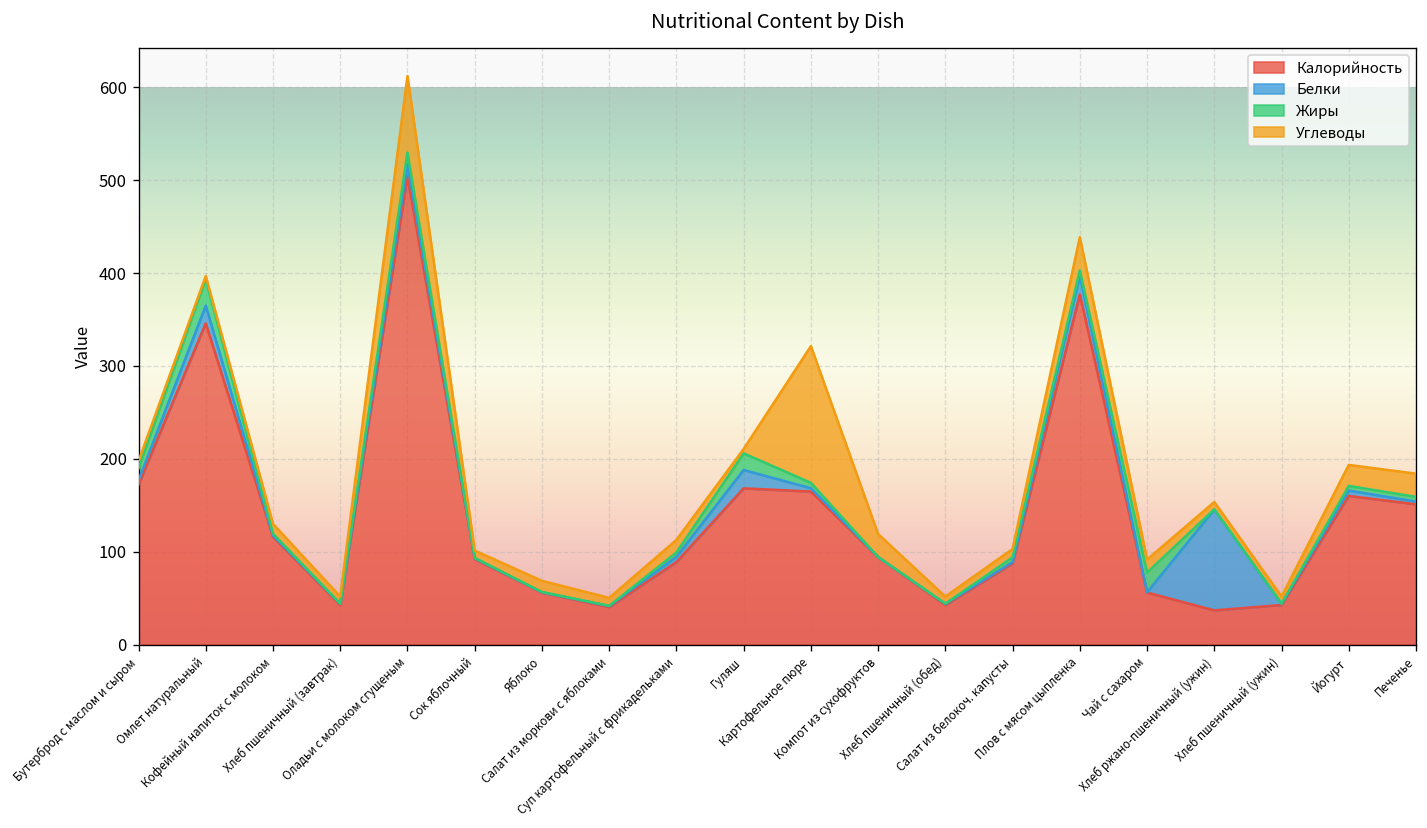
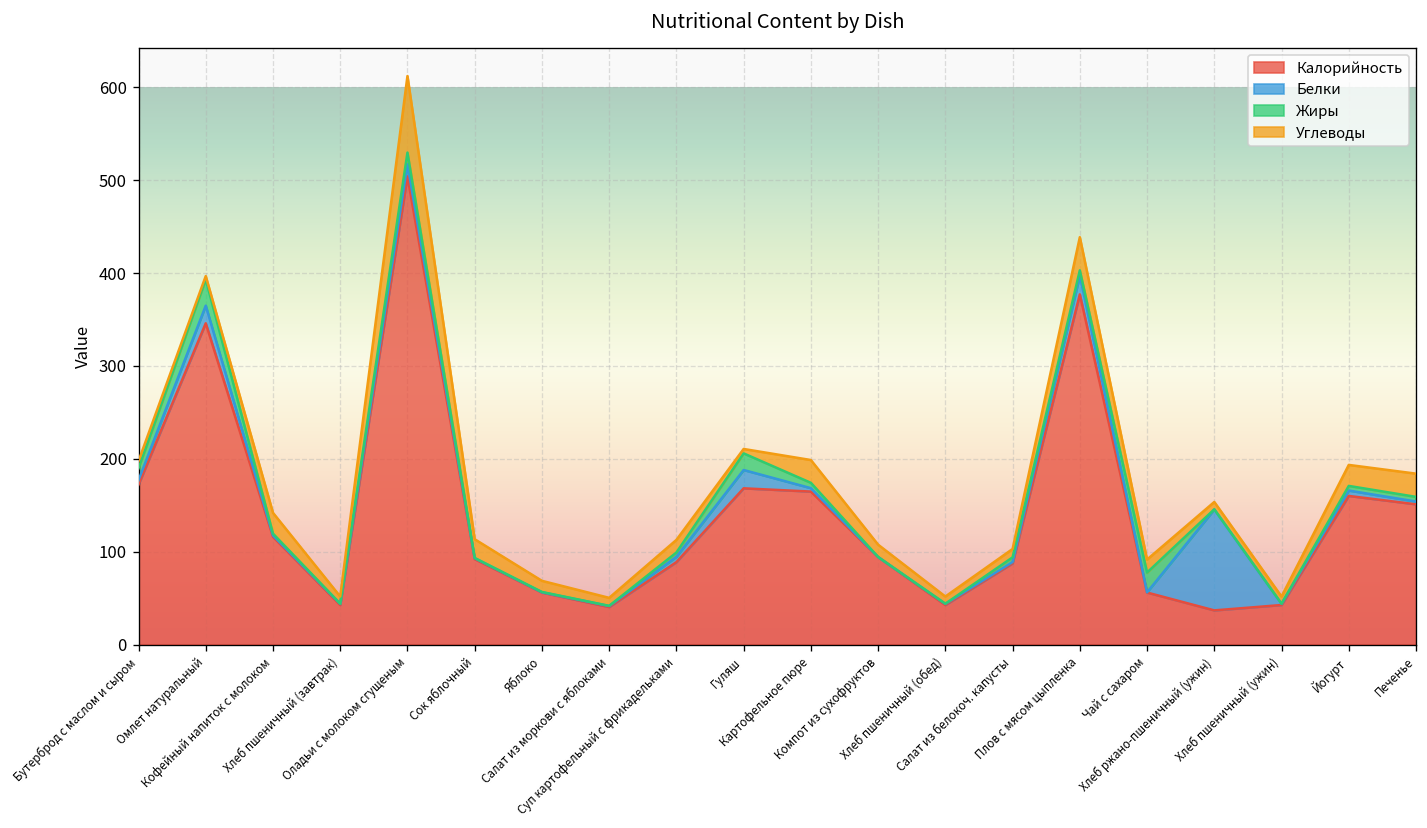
  {
    "Калорийность": {
      "Бутерброд с маслом и сыром": 170,
      "Омлет натуральный": 350,
      "Оладьи с молоком сгущеным": 500,
      "Суп картофельный с фрикадельками": 90,
      "Гуляш": 170,
      "Картофельное пюре": 160,
      "Плов с мясом цыпленка": 380,
      "Хлеб ржано-пшеничный (ужин)": 40,
      "Йогурт": 160
    },
    "Белки": {
      "Бутерброд с маслом и сыром": 0,
      "Омлет натуральный": 20,
      "Оладьи с молоком сгущеным": 10,
      "Суп картофельный с фрикадельками": 10,
      "Гуляш": 20,
      "Картофельное пюре": 0,
      "Плов с мясом цыпленка": 20,
      "Йогурт": 10
    },
    "Жиры": {
      "Бутерброд с маслом и сыром": 10,
      "Омлет натуральный": 30,
      "Оладьи с молоком сгущеным": 10,
      "Суп картофельный с фрикадельками": 0,
      "Гуляш": 20,
      "Картофельное пюре": 10,
      "Салат из белокоч. капусты": 10,
      "Плов с мясом цыпленка": 10,
      "Чай с сахаром": 20,
      "Йогурт": 10,
      "Печенье": 10
    },
    "Углеводы": {
      "Бутерброд с маслом и сыром": 10,
      "Омлет натуральный": 0,
-     "Кофейный напиток с молоком": 10,
+     "Кофейный напиток с молоком": 20,
      "Хлеб пшеничный (завтрак)": 10,
      "Оладьи с молоком сгущеным": 80,
-     "Сок яблочный": 10,
+     "Сок яблочный": 20,
      "Яблоко": 10,
      "Салат из моркови с яблоками": 10,
      "Суп картофельный с фрикадельками": 10,
      "Гуляш": 0,
-     "Картофельное пюре": 150,
-     "Компот из сухофруктов": 20,
+     "Картофельное пюре": 20,
+     "Компот из сухофруктов": 10,
      "Хлеб пшеничный (обед)": 10,
      "Салат из белокоч. капусты": 10,
      "Плов с мясом цыпленка": 40,
      "Чай с сахаром": 10,
      "Хлеб ржано-пшеничный (ужин)": 10,
      "Хлеб пшеничный (ужин)": 10,
      "Йогурт": 20,
      "Печенье": 30
    }
  }
